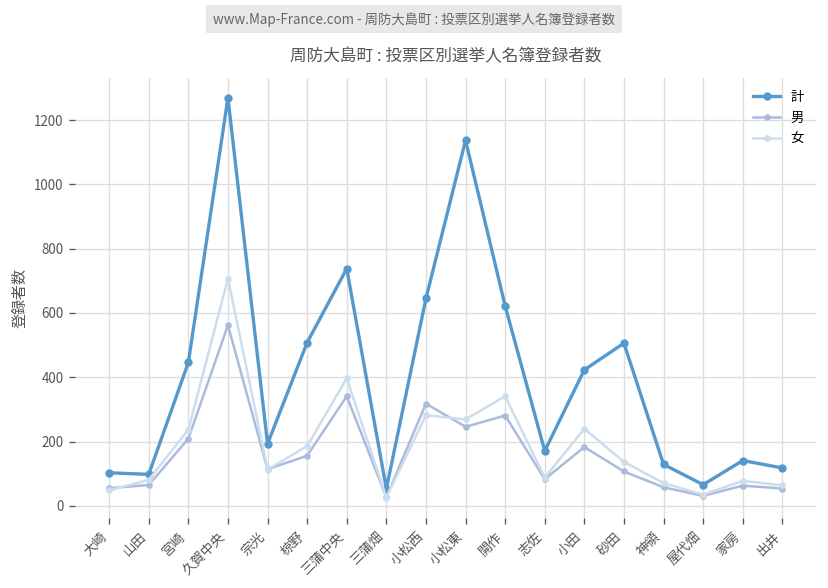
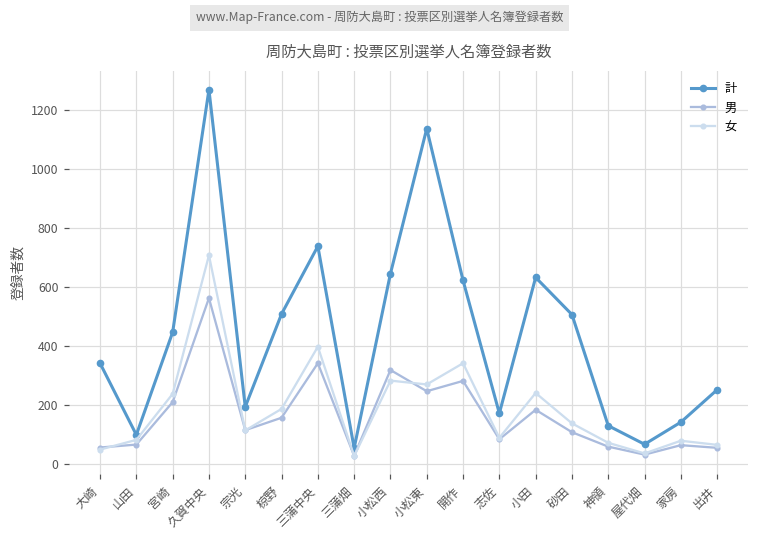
  {
    "計": {
-     "大崎": 100,
+     "大崎": 340,
      "山田": 100,
      "宮崎": 450,
      "久賀中央": 1270,
      "宗光": 190,
      "椋野": 510,
      "三蒲中央": 740,
      "三蒲畑": 50,
      "小松西": 650,
      "小松東": 1140,
      "開作": 620,
      "志佐": 170,
-     "小田": 420,
+     "小田": 630,
      "砂田": 510,
      "神領": 130,
      "屋代畑": 70,
      "家房": 140,
-     "出井": 120
+     "出井": 250
    }
  }
